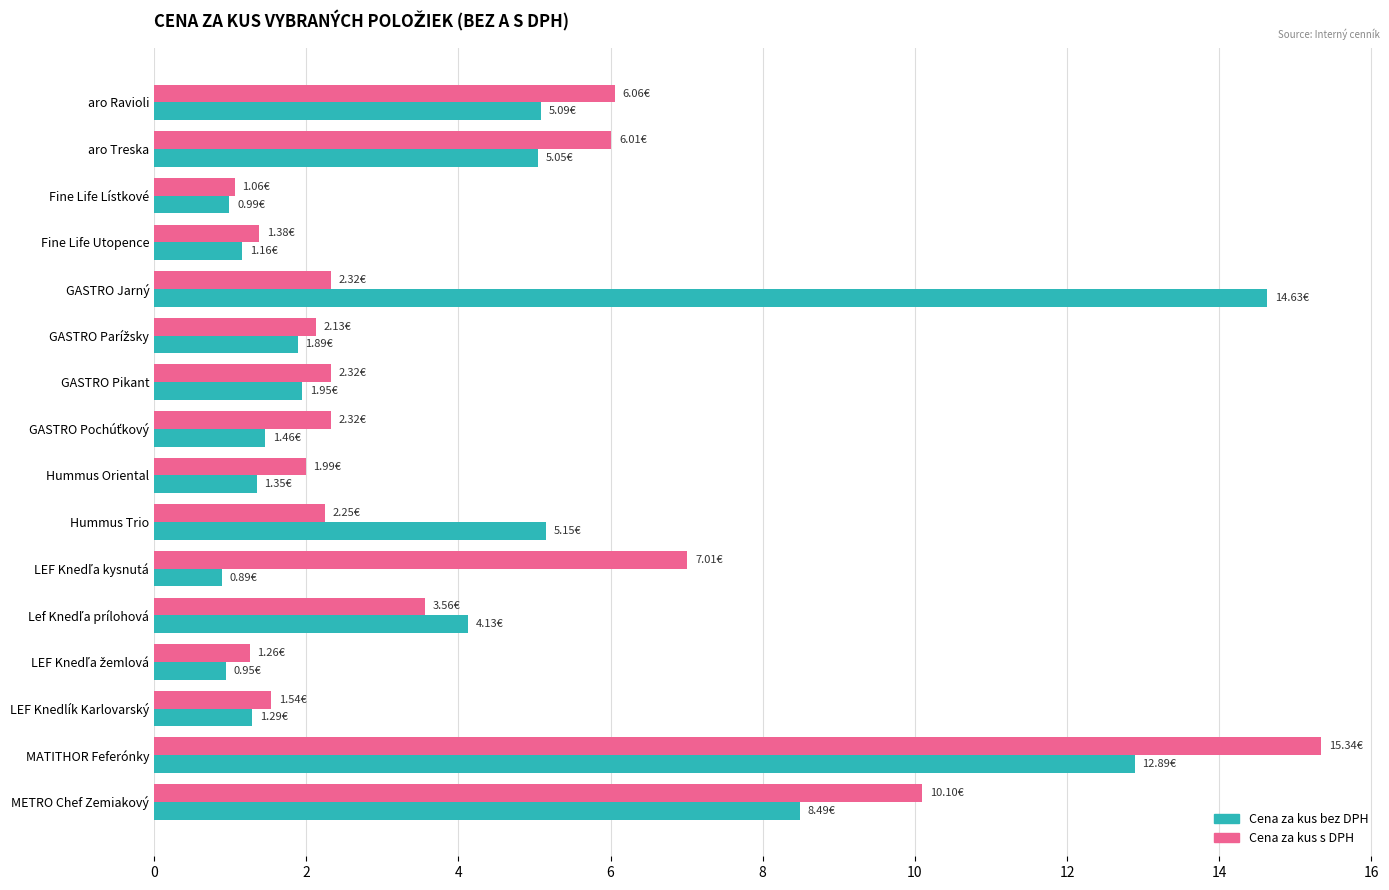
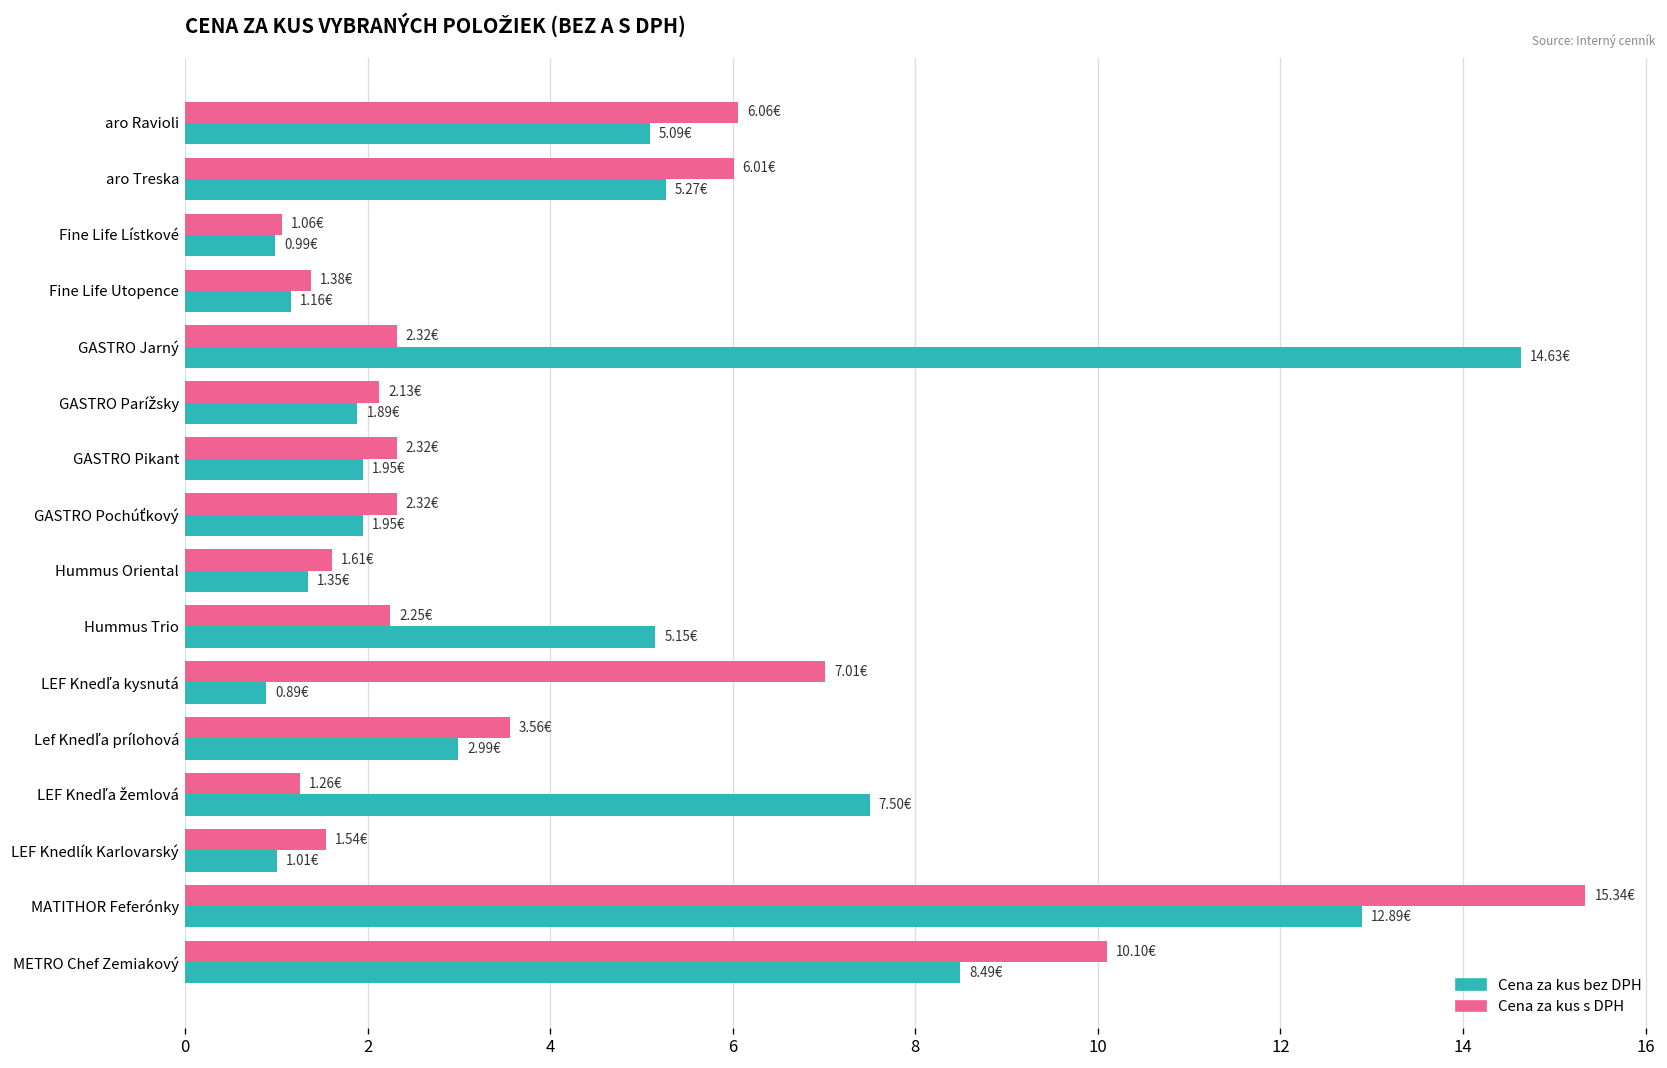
  {
    "Cena za kus bez DPH": {
      "aro Ravioli": "5.09€",
-     "aro Treska": "5.05€",
+     "aro Treska": "5.27€",
      "Fine Life Lístkové": "0.99€",
      "Fine Life Utopence": "1.16€",
      "GASTRO Jarný": "14.63€",
      "GASTRO Parížsky": "1.89€",
      "GASTRO Pikant": "1.95€",
-     "GASTRO Pochúťkový": "1.46€",
+     "GASTRO Pochúťkový": "1.95€",
      "Hummus Oriental": "1.35€",
      "Hummus Trio": "5.15€",
      "LEF Knedľa kysnutá": "0.89€",
-     "Lef Knedľa prílohová": "4.13€",
-     "LEF Knedľa žemlová": "0.95€",
-     "LEF Knedlík Karlovarský": "1.29€",
+     "Lef Knedľa prílohová": "2.99€",
+     "LEF Knedľa žemlová": "7.50€",
+     "LEF Knedlík Karlovarský": "1.01€",
      "MATITHOR Feferónky": "12.89€",
      "METRO Chef Zemiakový": "8.49€"
    },
    "Cena za kus s DPH": {
      "aro Ravioli": "6.06€",
      "aro Treska": "6.01€",
      "Fine Life Lístkové": "1.06€",
      "Fine Life Utopence": "1.38€",
      "GASTRO Jarný": "2.32€",
      "GASTRO Parížsky": "2.13€",
      "GASTRO Pikant": "2.32€",
      "GASTRO Pochúťkový": "2.32€",
-     "Hummus Oriental": "1.99€",
+     "Hummus Oriental": "1.61€",
      "Hummus Trio": "2.25€",
      "LEF Knedľa kysnutá": "7.01€",
      "Lef Knedľa prílohová": "3.56€",
      "LEF Knedľa žemlová": "1.26€",
      "LEF Knedlík Karlovarský": "1.54€",
      "MATITHOR Feferónky": "15.34€",
      "METRO Chef Zemiakový": "10.10€"
    }
  }
